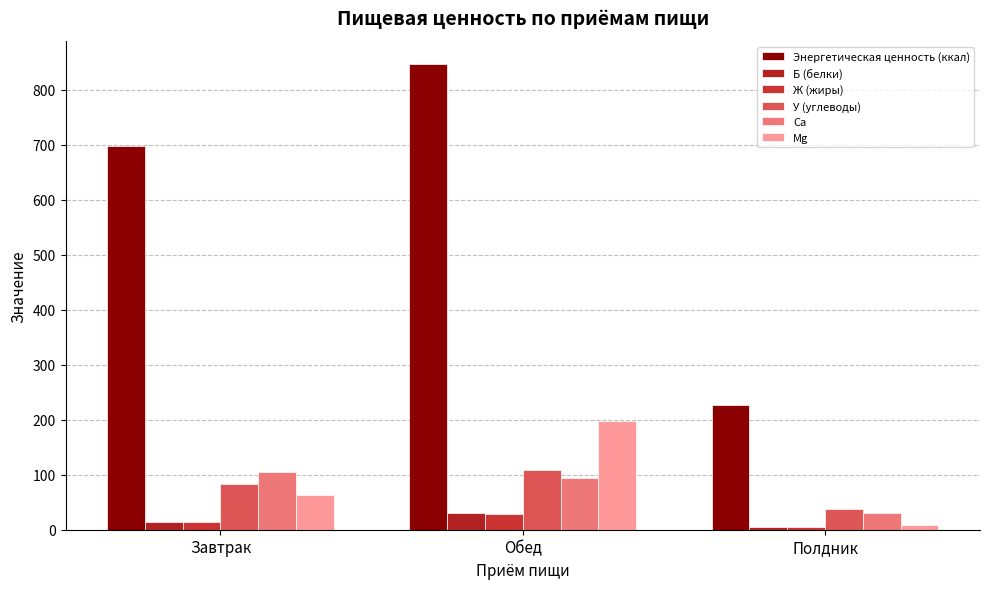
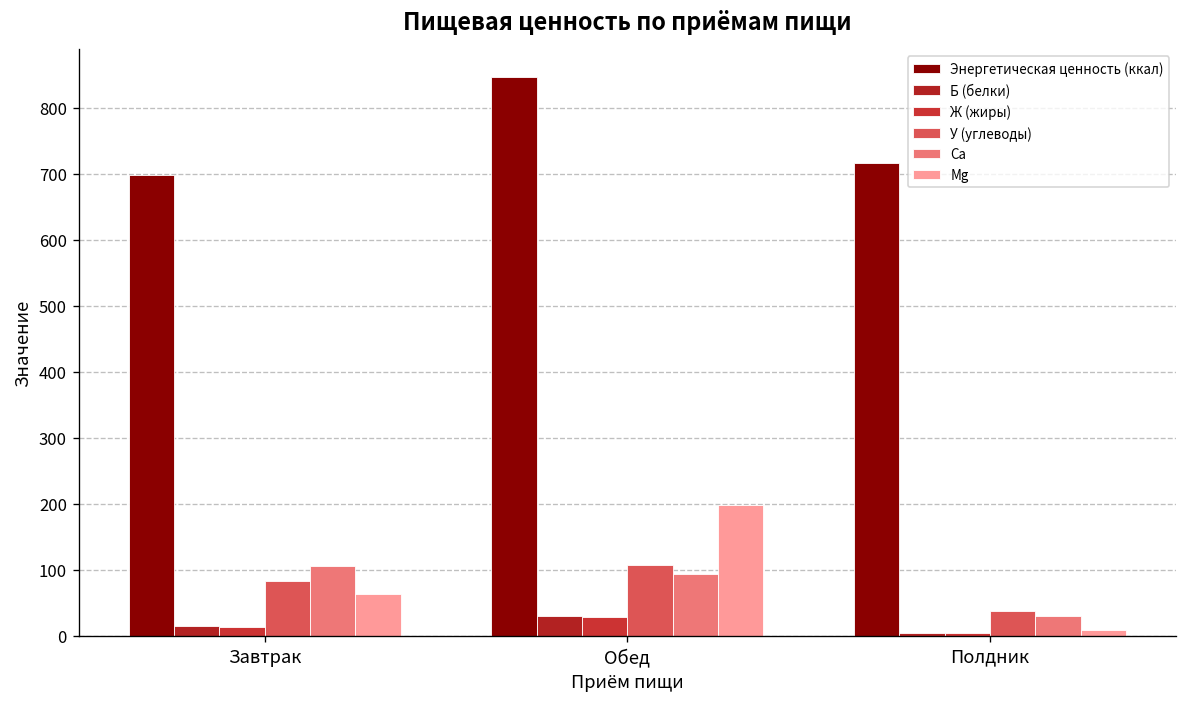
  {
    "Энергетическая ценность (ккал)": {
      "Завтрак": 700,
      "Обед": 850,
-     "Полдник": 230
+     "Полдник": 720
    }
  }
